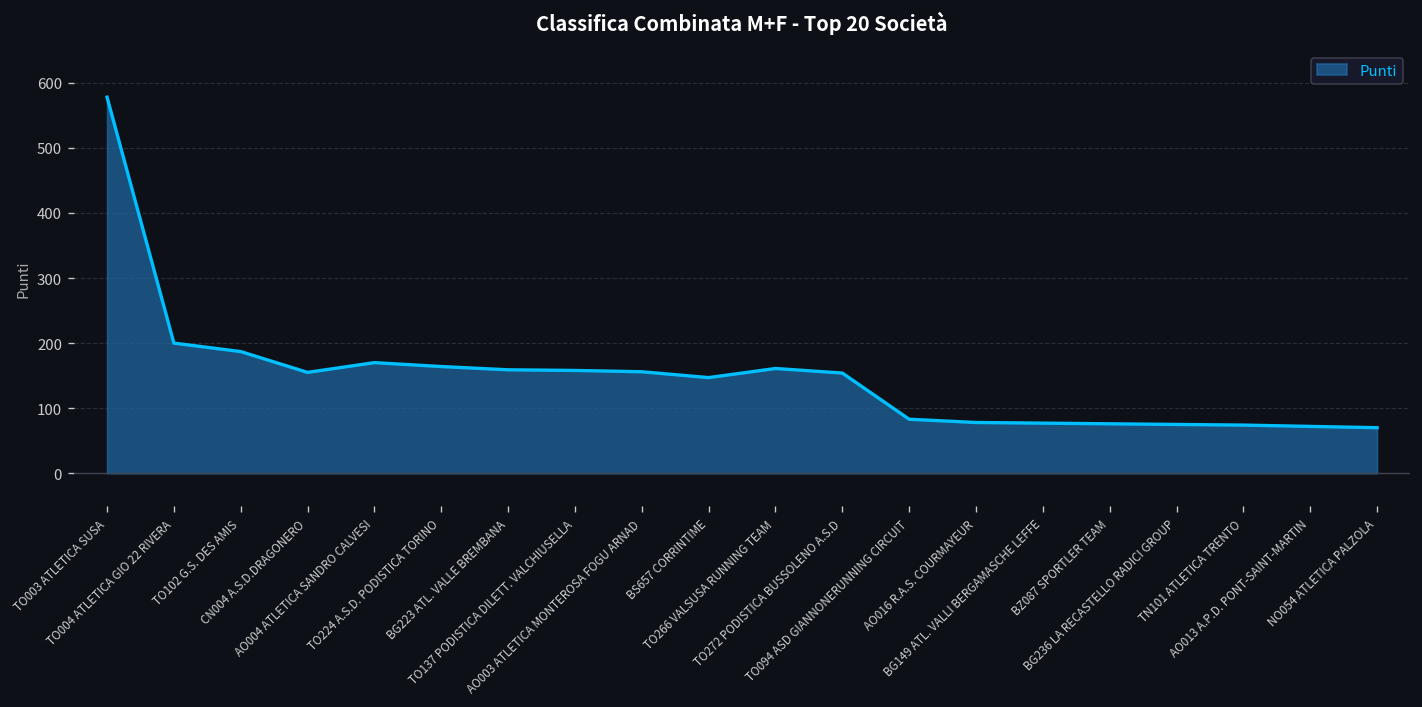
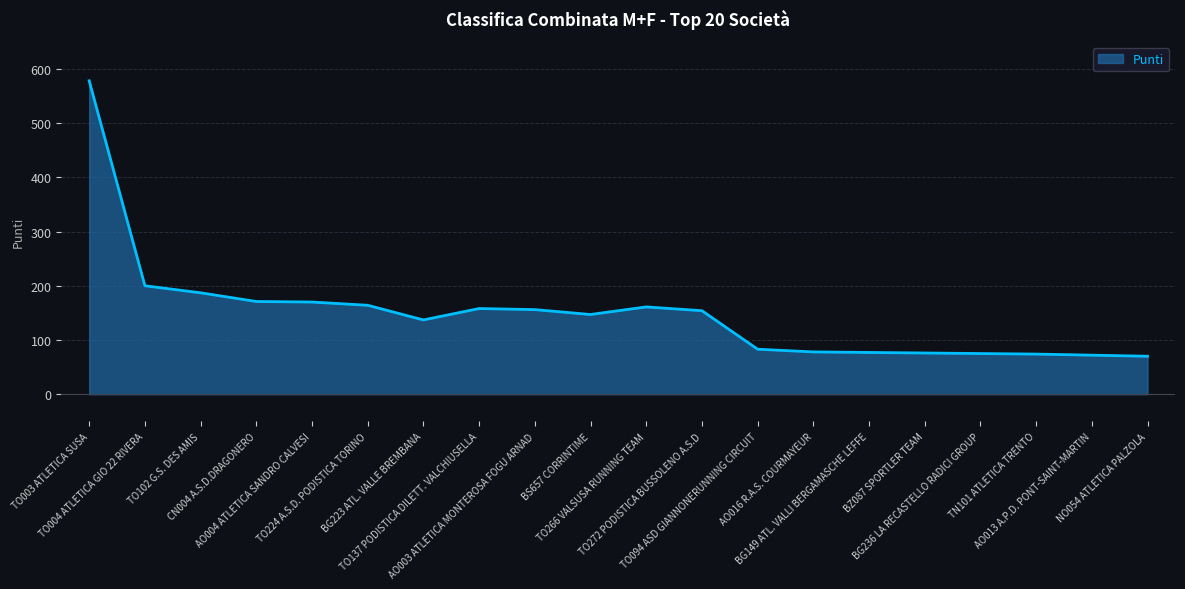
  {
    "TO003 ATLETICA SUSA": 580,
    "TO004 ATLETICA GIO 22 RIVERA": 200,
    "TO102 G.S. DES AMIS": 190,
-   "CN004 A.S.D.DRAGONERO": 160,
+   "CN004 A.S.D.DRAGONERO": 170,
    "AO004 ATLETICA SANDRO CALVESI": 170,
    "TO224 A.S.D. PODISTICA TORINO": 160,
-   "BG223 ATL. VALLE BREMBANA": 160,
+   "BG223 ATL. VALLE BREMBANA": 140,
    "TO137 PODISTICA DILETT. VALCHIUSELLA": 160,
    "AO003 ATLETICA MONTEROSA FOGU ARNAD": 160,
    "BS657 CORRINTIME": 150,
    "TO266 VALSUSA RUNNING TEAM": 160,
    "TO272 PODISTICA BUSSOLENO A.S.D": 150,
    "TO094 ASD GIANNONERUNNING CIRCUIT": 80,
    "AO016 R.A.S. COURMAYEUR": 80,
    "BG149 ATL. VALLI BERGAMASCHE LEFFE": 80,
    "BZ087 SPORTLER TEAM": 80,
    "BG236 LA RECASTELLO RADICI GROUP": 80,
    "TN101 ATLETICA TRENTO": 70,
    "AO013 A.P.D. PONT-SAINT-MARTIN": 70,
    "NO054 ATLETICA PALZOLA": 70
  }
